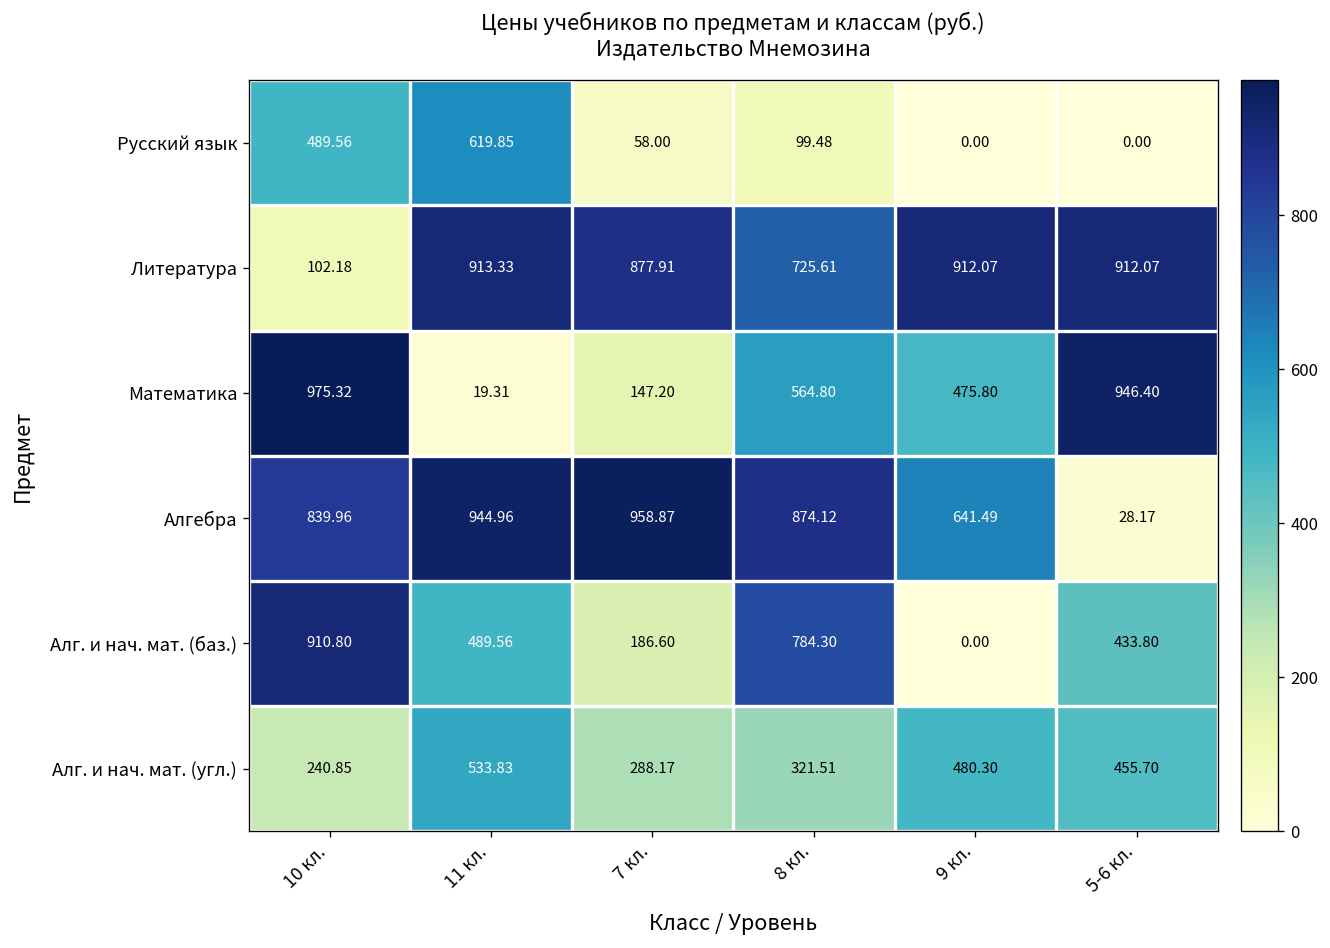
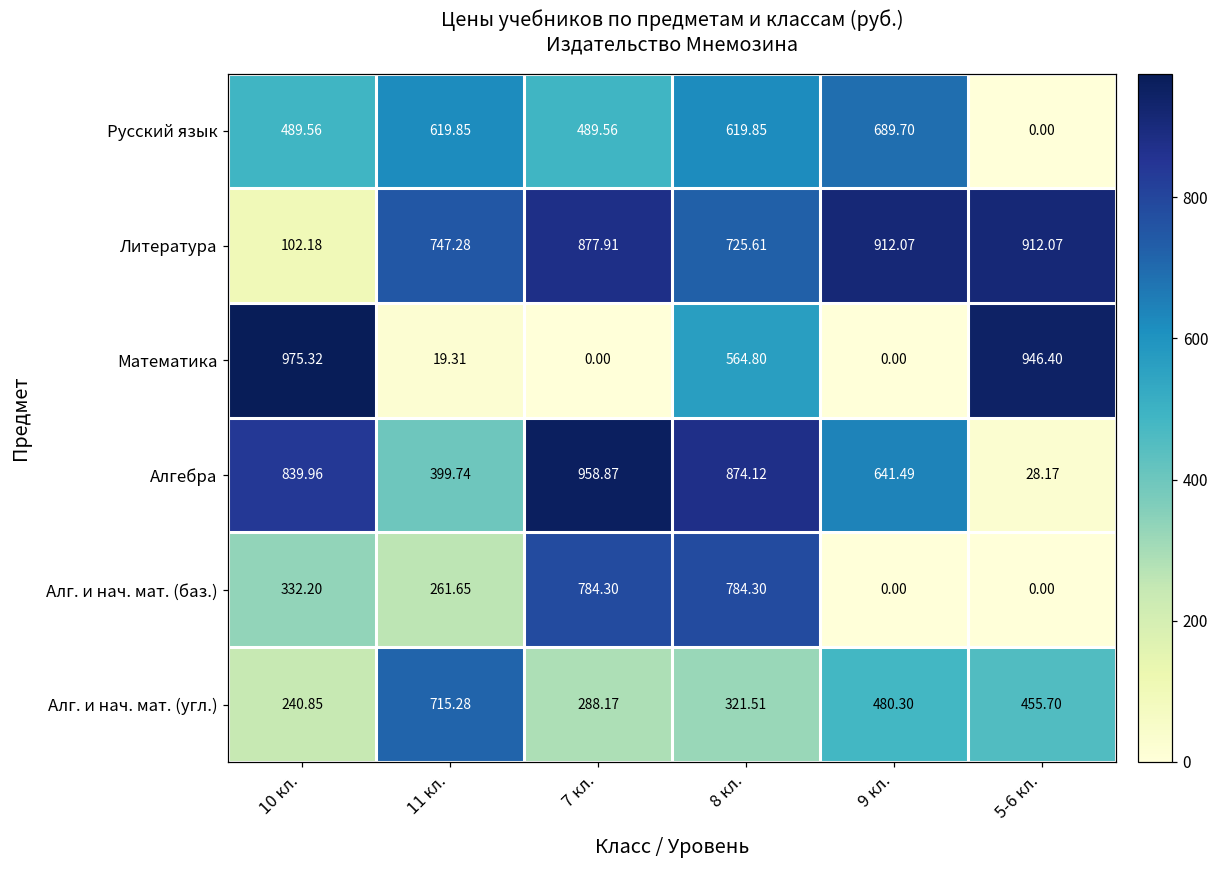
  {
    "Русский язык": {
      "10 кл.": 489.56,
      "11 кл.": 619.85,
-     "7 кл.": 58.00,
-     "8 кл.": 99.48,
-     "9 кл.": 0.00,
+     "7 кл.": 489.56,
+     "8 кл.": 619.85,
+     "9 кл.": 689.70,
      "5-6 кл.": 0.00
    },
    "Литература": {
      "10 кл.": 102.18,
-     "11 кл.": 913.33,
+     "11 кл.": 747.28,
      "7 кл.": 877.91,
      "8 кл.": 725.61,
      "9 кл.": 912.07,
      "5-6 кл.": 912.07
    },
    "Математика": {
      "10 кл.": 975.32,
      "11 кл.": 19.31,
-     "7 кл.": 147.20,
+     "7 кл.": 0.00,
      "8 кл.": 564.80,
-     "9 кл.": 475.80,
+     "9 кл.": 0.00,
      "5-6 кл.": 946.40
    },
    "Алгебра": {
      "10 кл.": 839.96,
-     "11 кл.": 944.96,
+     "11 кл.": 399.74,
      "7 кл.": 958.87,
      "8 кл.": 874.12,
      "9 кл.": 641.49,
      "5-6 кл.": 28.17
    },
    "Алг. и нач. мат. (баз.)": {
-     "10 кл.": 910.80,
-     "11 кл.": 489.56,
-     "7 кл.": 186.60,
+     "10 кл.": 332.20,
+     "11 кл.": 261.65,
+     "7 кл.": 784.30,
      "8 кл.": 784.30,
      "9 кл.": 0.00,
-     "5-6 кл.": 433.80
+     "5-6 кл.": 0.00
    },
    "Алг. и нач. мат. (угл.)": {
      "10 кл.": 240.85,
-     "11 кл.": 533.83,
+     "11 кл.": 715.28,
      "7 кл.": 288.17,
      "8 кл.": 321.51,
      "9 кл.": 480.30,
      "5-6 кл.": 455.70
    }
  }
